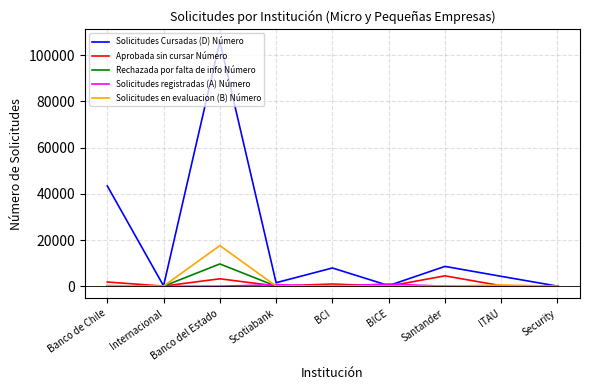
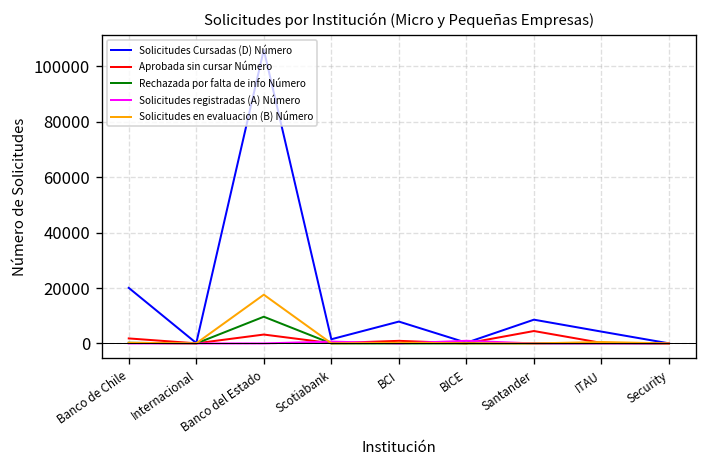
  {
    "Solicitudes Cursadas (D) Número": {
-     "Banco de Chile": 43000,
+     "Banco de Chile": 20000,
      "BCI": 8000,
      "Santander": 9000,
      "ITAU": 4000
    },
    "Aprobada sin cursar Número": {
      "Banco de Chile": 2000,
      "Banco del Estado": 3000,
      "Santander": 4000
    },
    "Rechazada por falta de info Número": {
      "Banco del Estado": 10000
    },
    "Solicitudes registradas (A) Número": {
      "Banco del Estado": 0
    },
    "Solicitudes en evaluacion (B) Número": {
      "Banco del Estado": 18000
    }
  }
